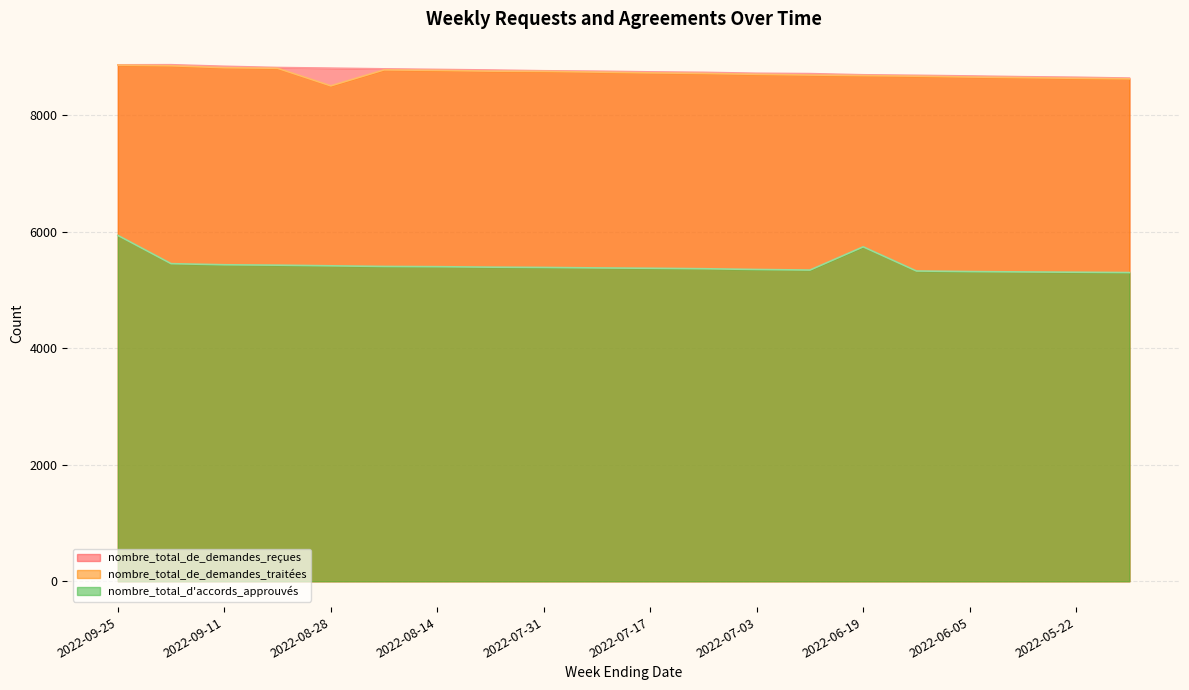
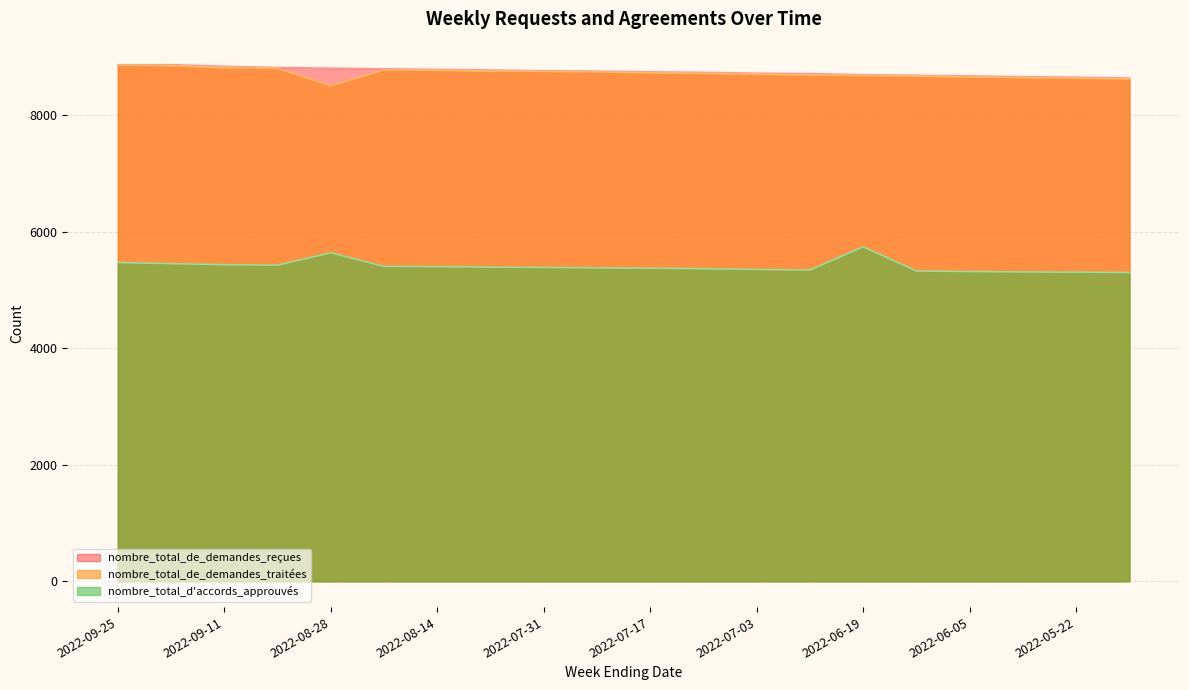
  {
    "nombre_total_de_demandes_reçues": {
      "2022-08-28": 8800
    },
    "nombre_total_de_demandes_traitées": {
      "2022-08-28": 8500
    },
    "nombre_total_d'accords_approuvés": {
-     "2022-09-25": 5900,
+     "2022-09-25": 5500,
      "2022-09-11": 5400,
-     "2022-08-28": 5400,
+     "2022-08-28": 5600,
      "2022-08-14": 5400,
      "2022-07-31": 5400,
      "2022-07-17": 5400,
      "2022-07-03": 5400,
      "2022-06-19": 5700,
      "2022-06-05": 5300,
      "2022-05-22": 5300
    }
  }
